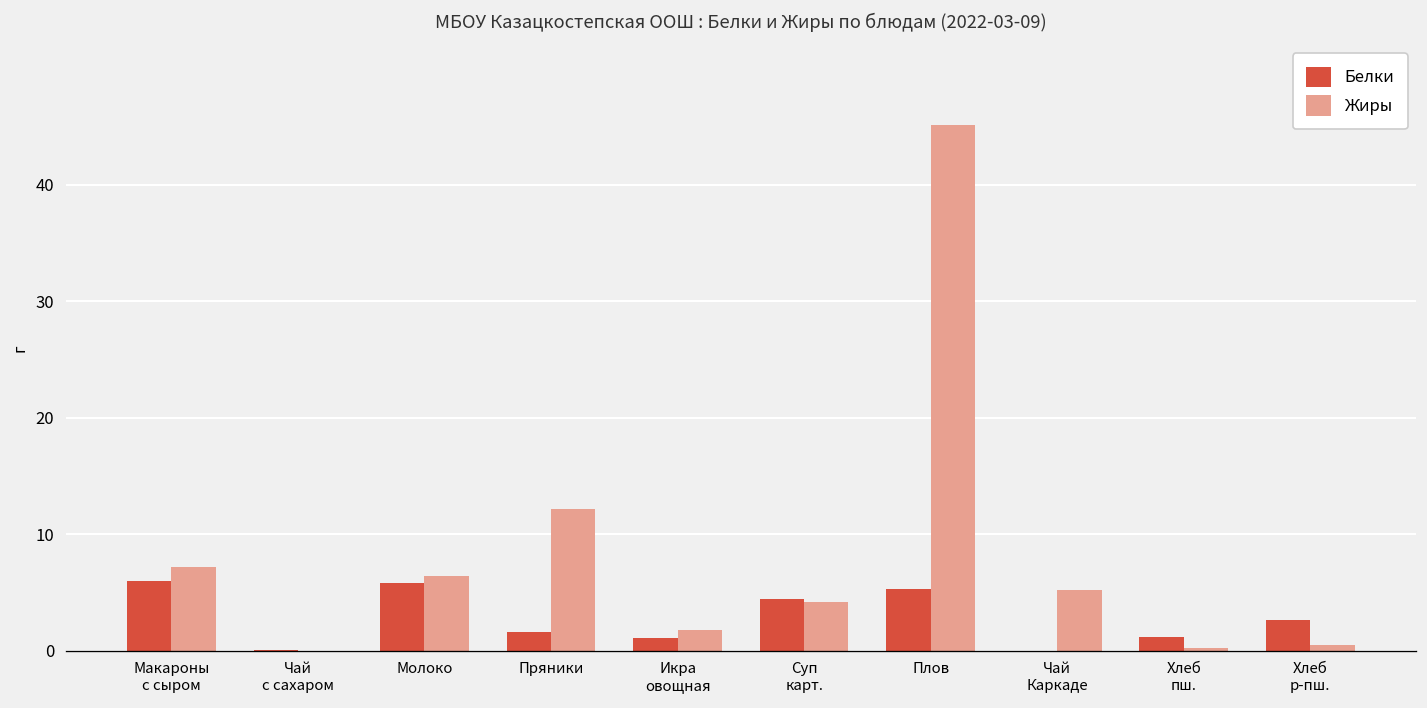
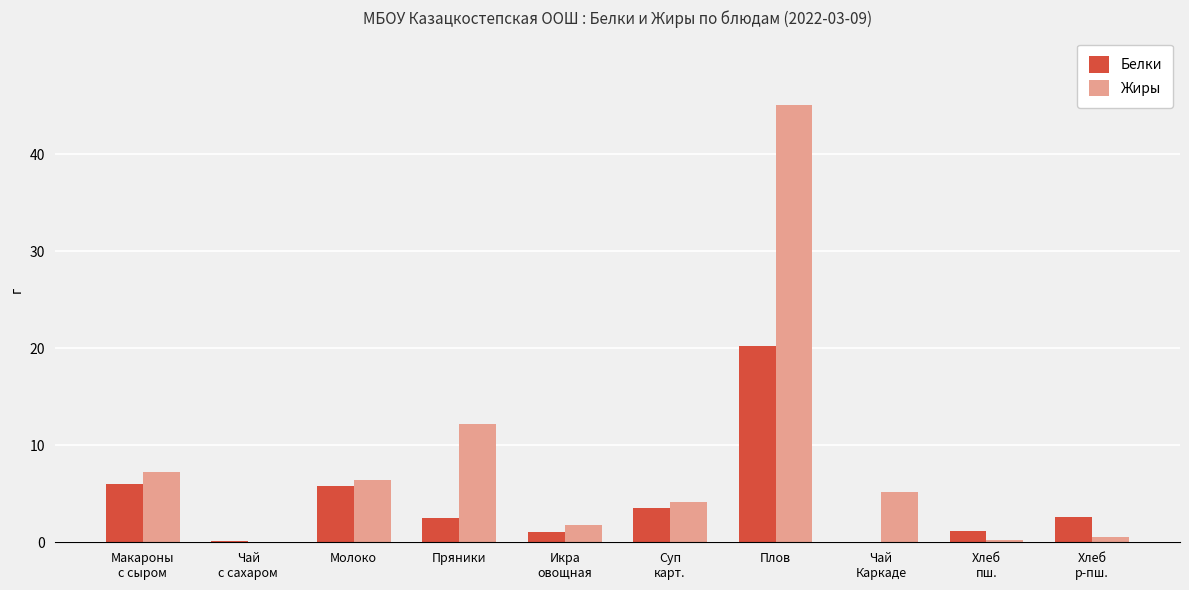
  {
    "Белки": {
      "Макароны с сыром": 6,
      "Молоко": 6,
-     "Пряники": 2,
+     "Пряники": 3,
      "Икра овощная": 1,
-     "Суп карт.": 4.4,
-     "Плов": 5,
+     "Суп карт.": 3.5,
+     "Плов": 20,
      "Чай Каркаде": 0,
      "Хлеб пш.": 1,
      "Хлеб р-пш.": 3
    },
    "Жиры": {
      "Макароны с сыром": 7,
      "Чай с сахаром": 0,
      "Молоко": 6,
      "Пряники": 12,
      "Икра овощная": 2,
      "Суп карт.": 4,
      "Плов": 45,
      "Чай Каркаде": 5,
      "Хлеб р-пш.": 1
    }
  }
